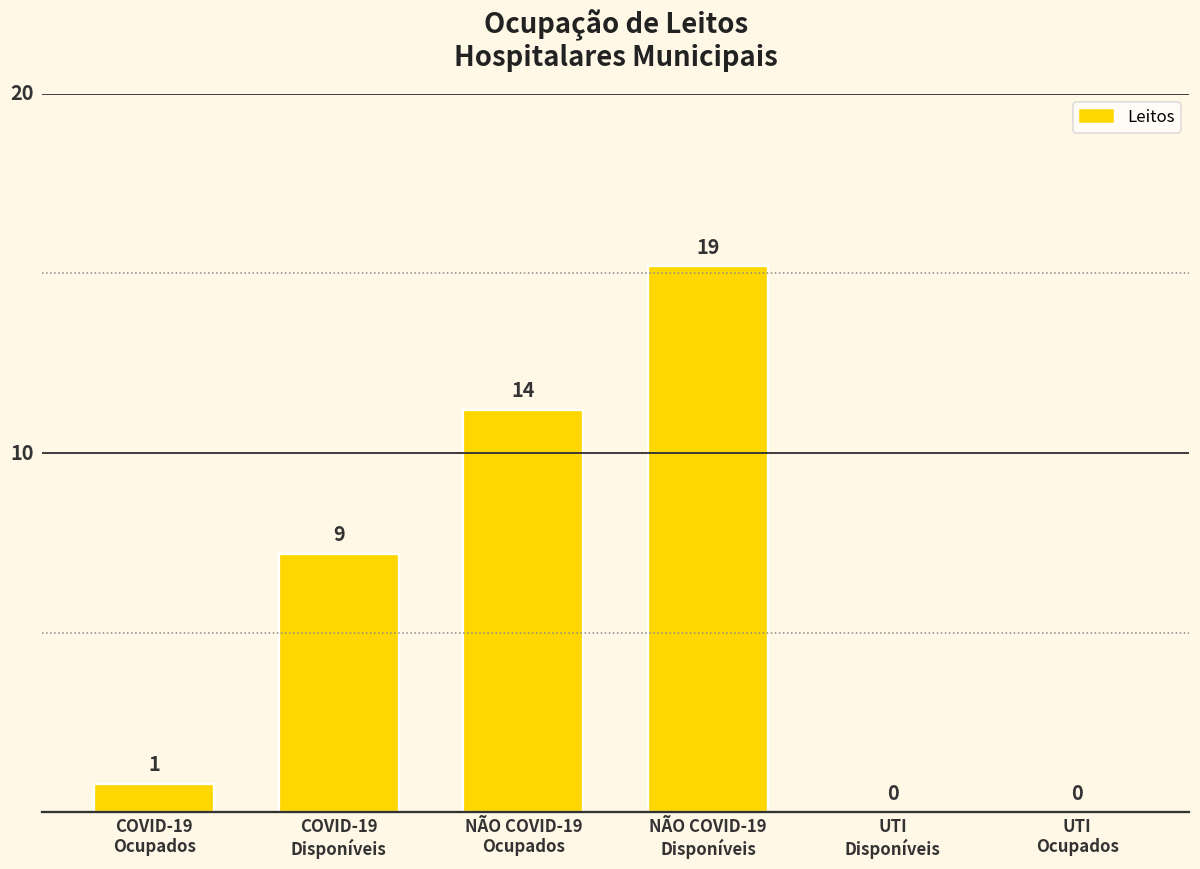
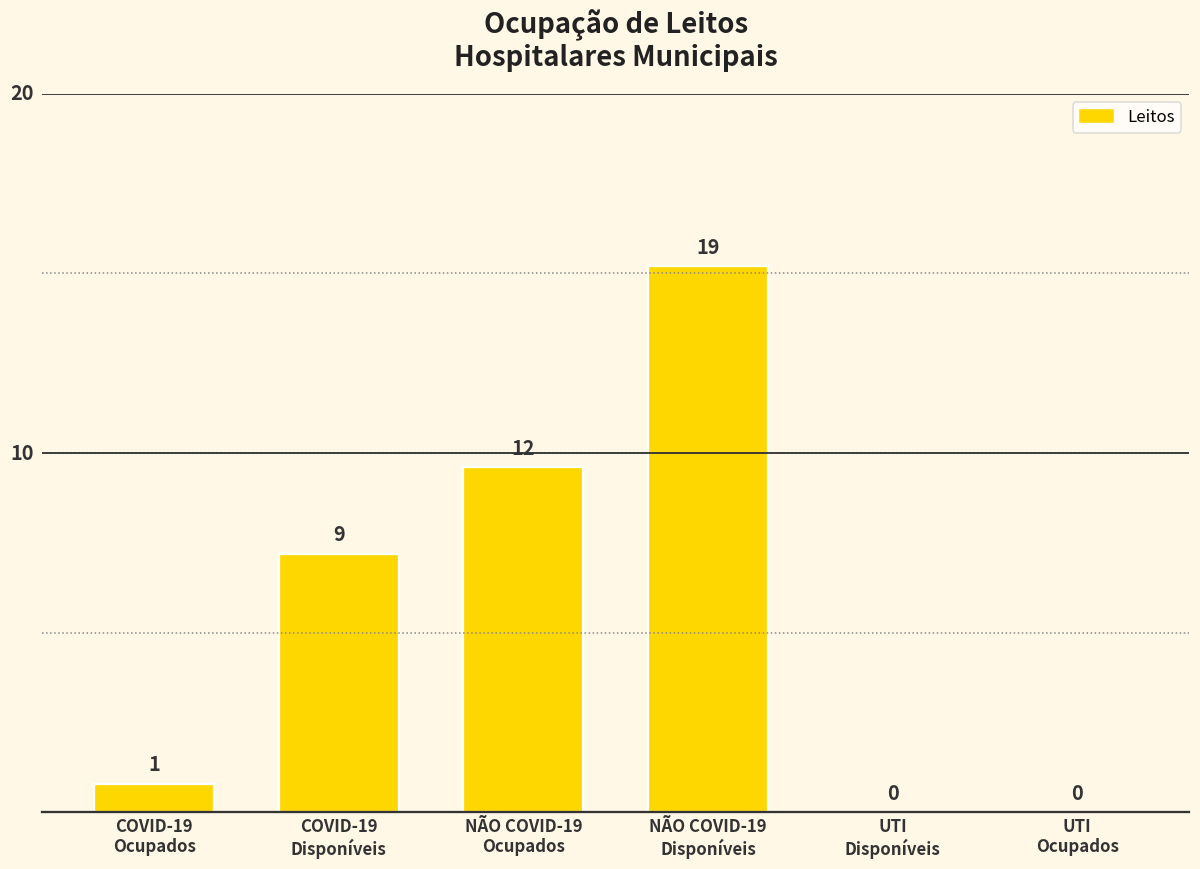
  {
    "COVID-19 Ocupados": 1,
    "COVID-19 Disponíveis": 9,
-   "NÃO COVID-19 Ocupados": 14,
+   "NÃO COVID-19 Ocupados": 12,
    "NÃO COVID-19 Disponíveis": 19,
    "UTI Disponíveis": 0,
    "UTI Ocupados": 0
  }
